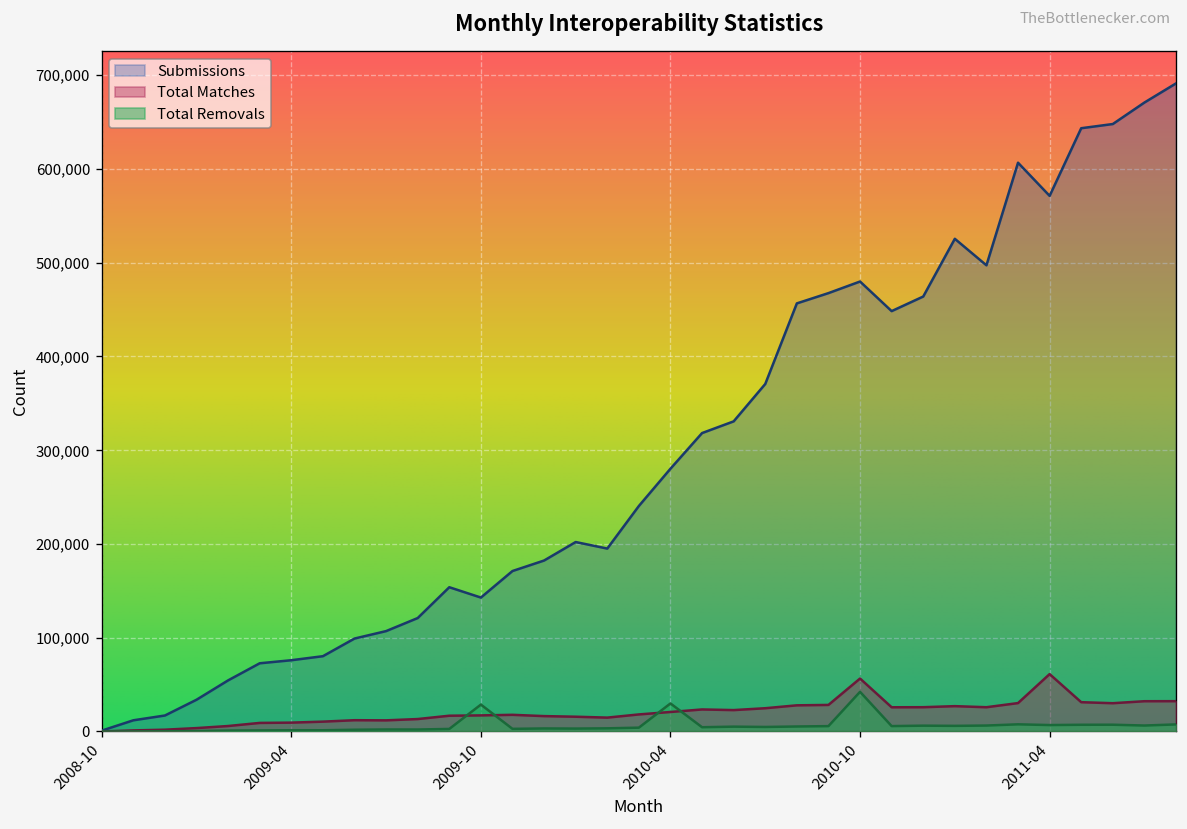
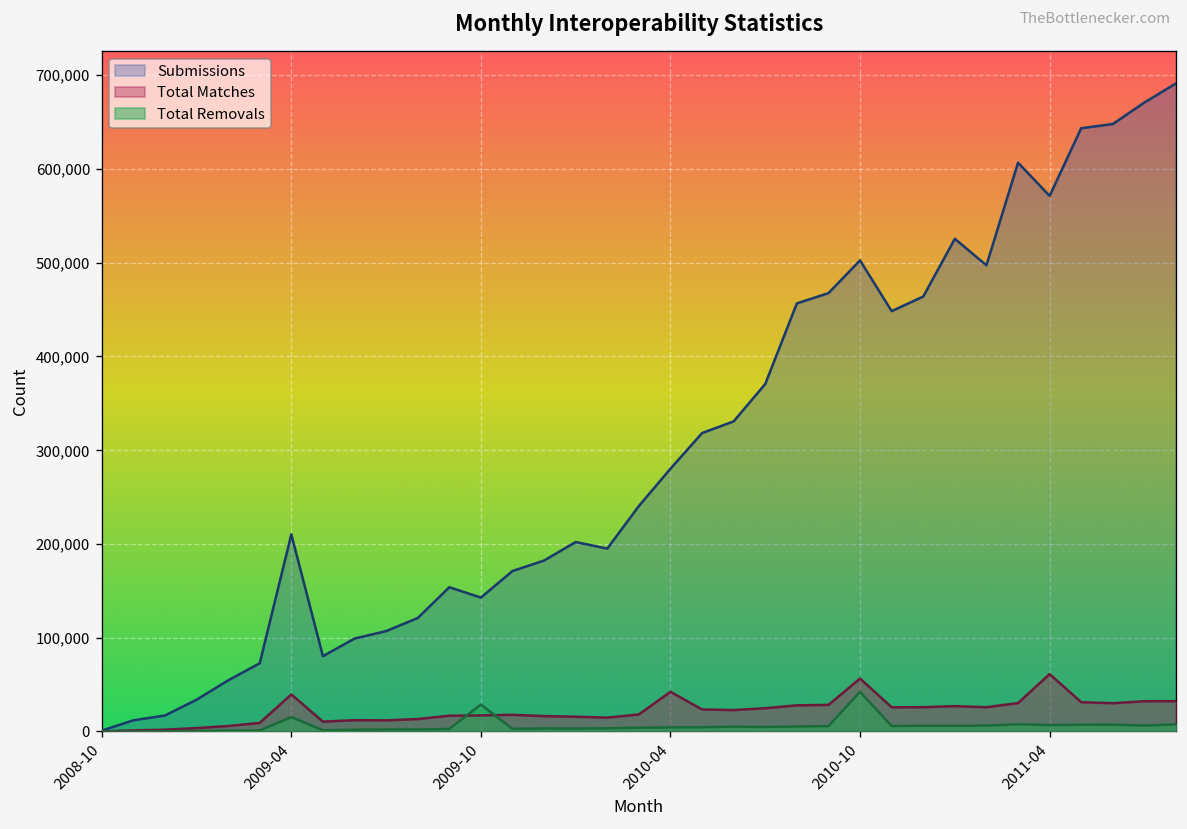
  {
    "Submissions": {
-     "2009-04": "80,000",
+     "2009-04": "210,000",
      "2009-10": "140,000",
      "2010-04": "280,000",
-     "2010-10": "480,000",
+     "2010-10": "500,000",
      "2011-04": "570,000"
    },
    "Total Matches": {
-     "2009-04": "10,000",
+     "2009-04": "40,000",
      "2009-10": "20,000",
-     "2010-04": "20,000",
+     "2010-04": "40,000",
      "2010-10": "60,000",
      "2011-04": "60,000"
    },
    "Total Removals": {
-     "2009-04": "0",
+     "2009-04": "20,000",
      "2009-10": "30,000",
-     "2010-04": "30,000",
+     "2010-04": "0",
      "2010-10": "40,000",
      "2011-04": "10,000"
    }
  }
